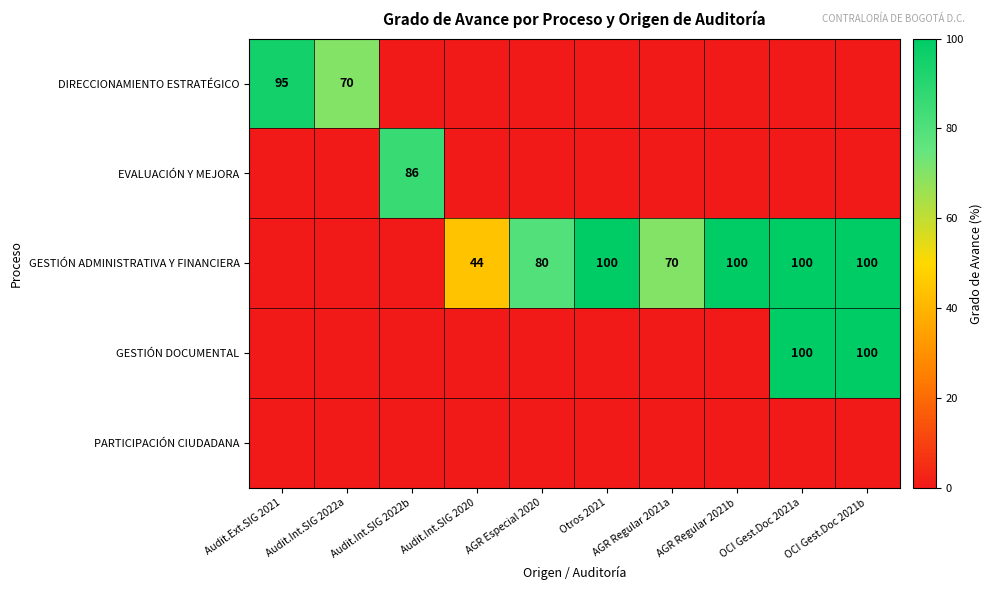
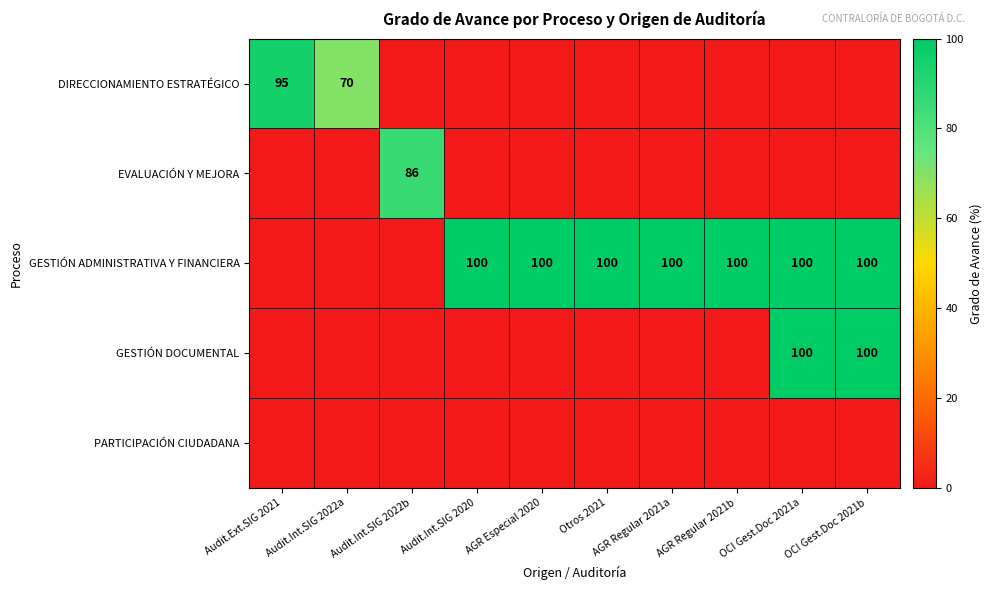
  {
    "DIRECCIONAMIENTO ESTRATÉGICO": {
      "Audit.Ext.SIG 2021": 95,
      "Audit.Int.SIG 2022a": 70
    },
    "EVALUACIÓN Y MEJORA": {
      "Audit.Int.SIG 2022b": 86
    },
    "GESTIÓN ADMINISTRATIVA Y FINANCIERA": {
-     "Audit.Int.SIG 2020": 44,
-     "AGR Especial 2020": 80,
+     "Audit.Int.SIG 2020": 100,
+     "AGR Especial 2020": 100,
      "Otros 2021": 100,
-     "AGR Regular 2021a": 70,
+     "AGR Regular 2021a": 100,
      "AGR Regular 2021b": 100,
      "OCI Gest.Doc 2021a": 100,
      "OCI Gest.Doc 2021b": 100
    },
    "GESTIÓN DOCUMENTAL": {
      "OCI Gest.Doc 2021a": 100,
      "OCI Gest.Doc 2021b": 100
    }
  }
